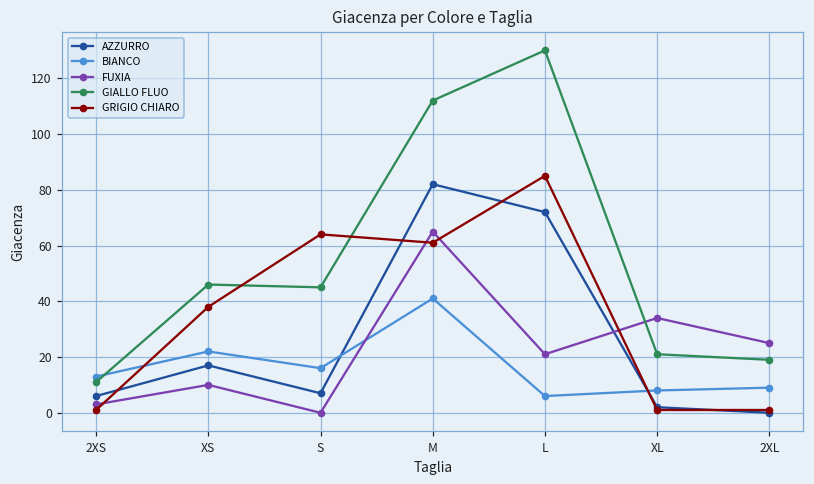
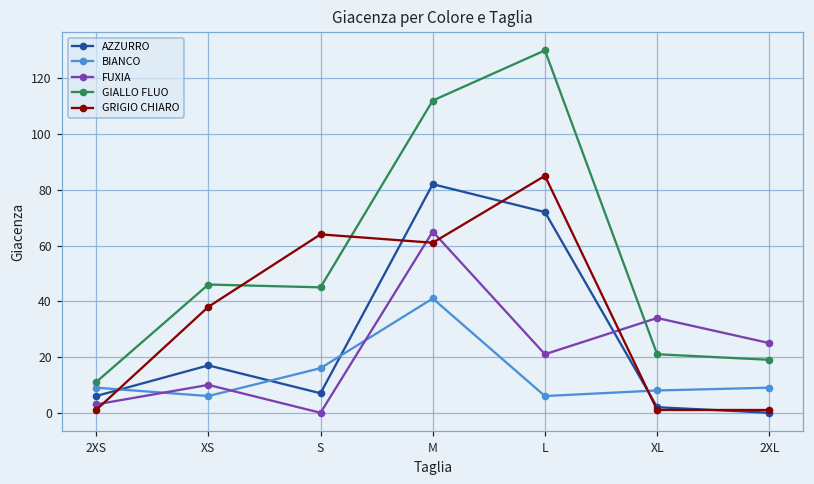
  {
    "AZZURRO": {
      "2XS": 6,
      "XS": 17,
      "S": 7,
      "M": 82,
      "L": 72
    },
    "BIANCO": {
-     "2XS": 13,
-     "XS": 22,
+     "2XS": 9,
+     "XS": 6,
      "S": 16,
      "M": 41,
      "L": 6,
      "XL": 8,
      "2XL": 9
    },
    "FUXIA": {
      "2XS": 3,
      "XS": 10,
      "S": 0,
      "M": 65,
      "L": 21,
      "XL": 34,
      "2XL": 25
    },
    "GIALLO FLUO": {
      "2XS": 11,
      "XS": 46,
      "S": 45,
      "M": 112,
      "L": 130,
      "XL": 21,
      "2XL": 19
    },
    "GRIGIO CHIARO": {
      "2XS": 1,
      "XS": 38,
      "S": 64,
      "M": 61,
      "L": 85
    }
  }
